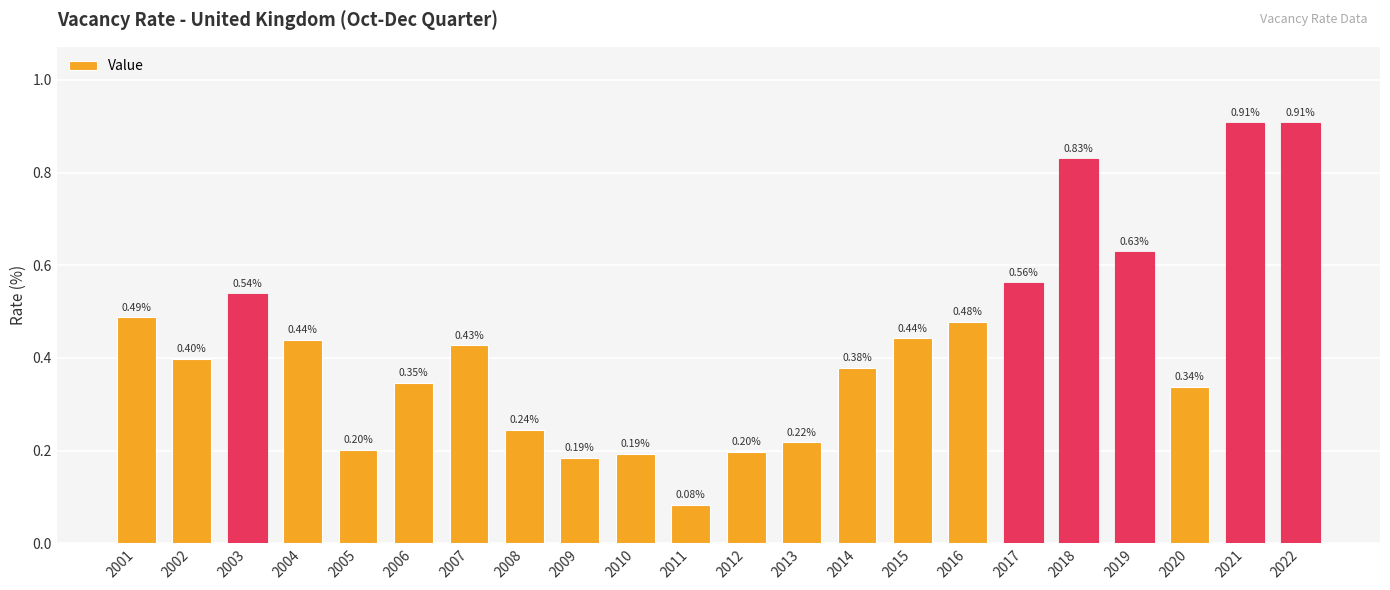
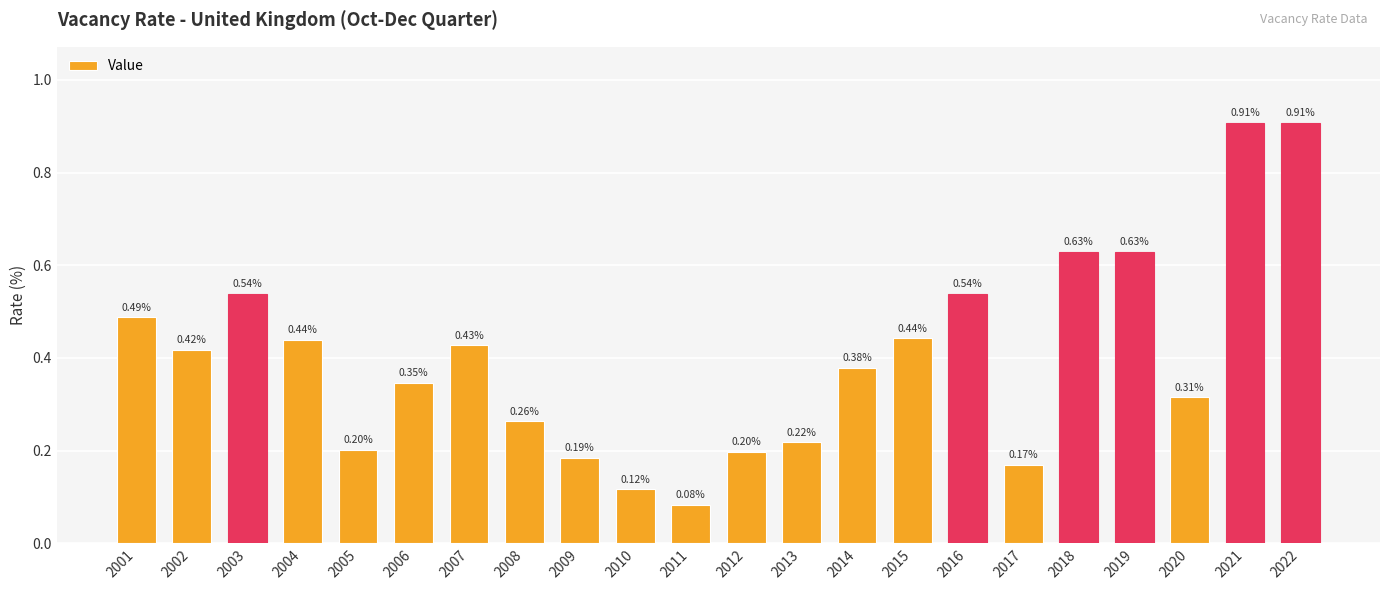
  {
    "2001": "0.49%",
-   "2002": "0.40%",
+   "2002": "0.42%",
    "2003": "0.54%",
    "2004": "0.44%",
    "2005": "0.20%",
    "2006": "0.35%",
    "2007": "0.43%",
-   "2008": "0.24%",
+   "2008": "0.26%",
    "2009": "0.19%",
-   "2010": "0.19%",
+   "2010": "0.12%",
    "2011": "0.08%",
    "2012": "0.20%",
    "2013": "0.22%",
    "2014": "0.38%",
    "2015": "0.44%",
-   "2016": "0.48%",
-   "2017": "0.56%",
-   "2018": "0.83%",
+   "2016": "0.54%",
+   "2017": "0.17%",
+   "2018": "0.63%",
    "2019": "0.63%",
-   "2020": "0.34%",
+   "2020": "0.31%",
    "2021": "0.91%",
    "2022": "0.91%"
  }
